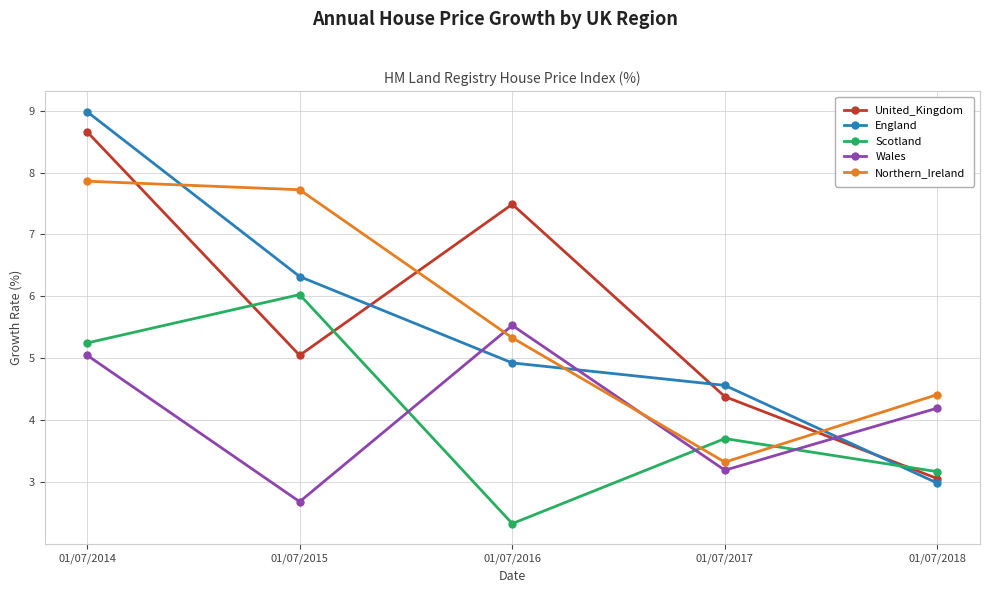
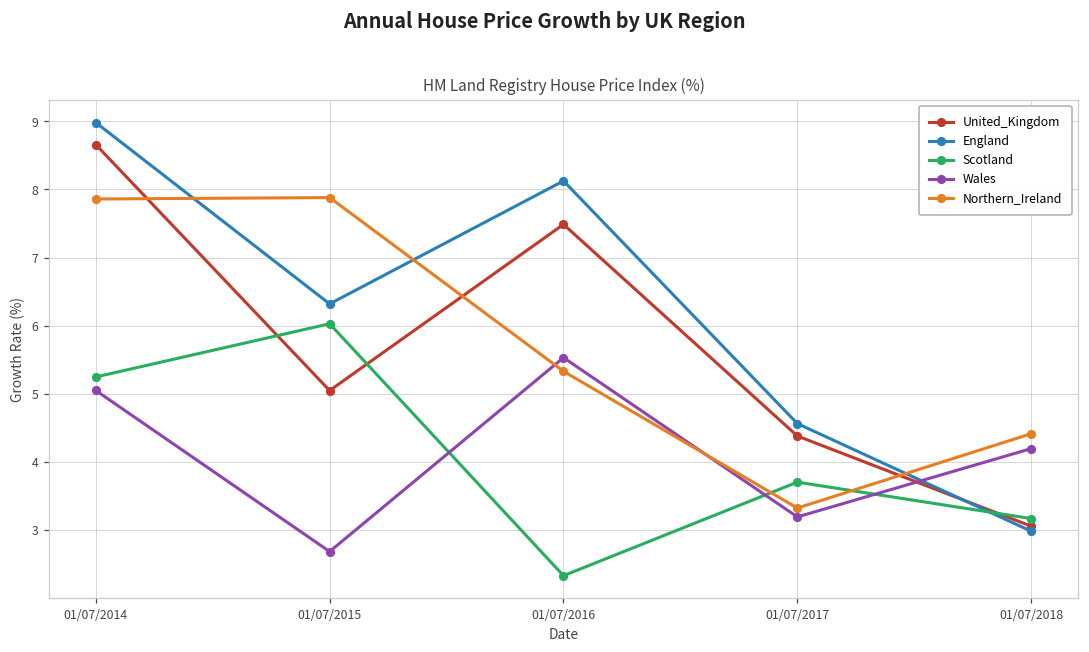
  {
    "United_Kingdom": {
      "01/07/2014": 8.7,
      "01/07/2015": 5.0,
      "01/07/2016": 7.5,
      "01/07/2017": 4.4,
      "01/07/2018": 3.1
    },
    "England": {
      "01/07/2014": 9.0,
      "01/07/2015": 6.3,
-     "01/07/2016": 4.9,
+     "01/07/2016": 8.1,
      "01/07/2017": 4.6,
      "01/07/2018": 3.0
    },
    "Scotland": {
      "01/07/2014": 5.2,
      "01/07/2015": 6.0,
      "01/07/2016": 2.3,
      "01/07/2017": 3.7,
      "01/07/2018": 3.2
    },
    "Wales": {
      "01/07/2014": 5.1,
      "01/07/2015": 2.7,
      "01/07/2016": 5.5,
      "01/07/2017": 3.2,
      "01/07/2018": 4.2
    },
    "Northern_Ireland": {
      "01/07/2014": 7.9,
-     "01/07/2015": 7.7,
+     "01/07/2015": 7.9,
      "01/07/2016": 5.3,
      "01/07/2017": 3.3,
      "01/07/2018": 4.4
    }
  }
